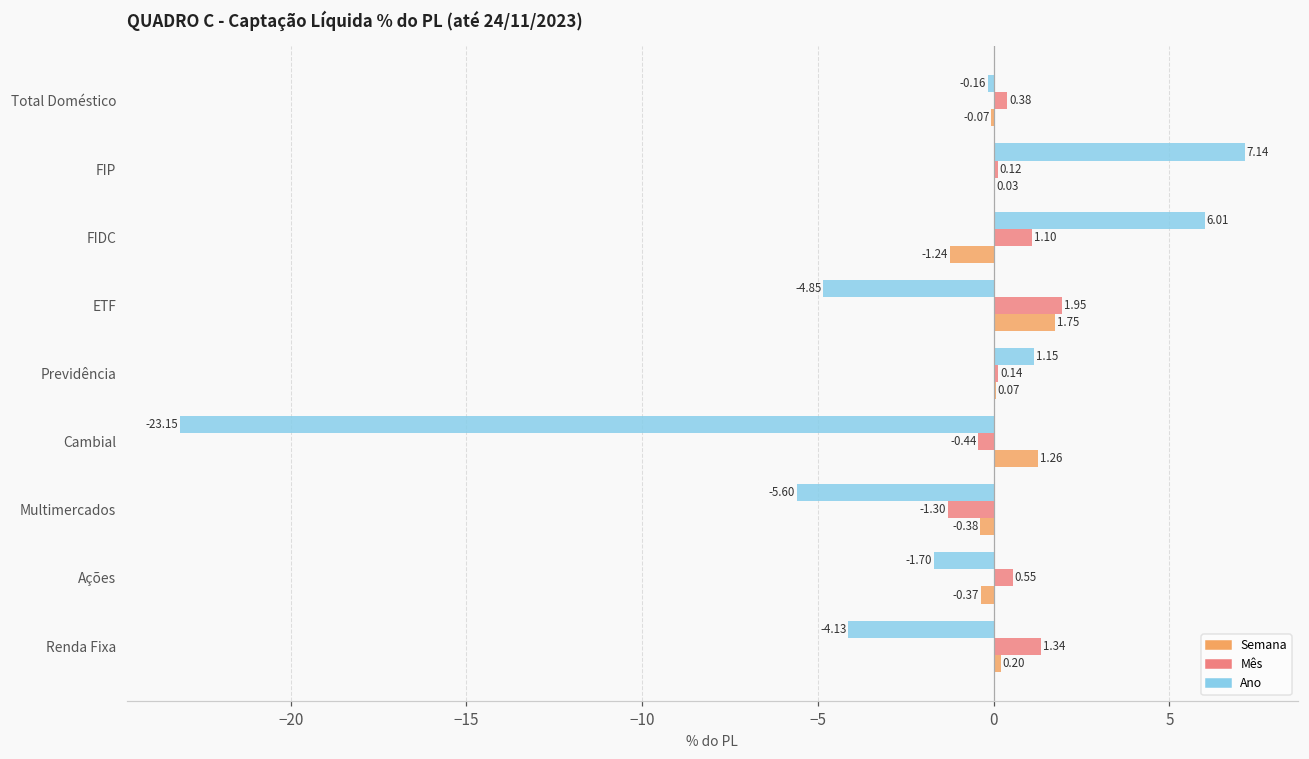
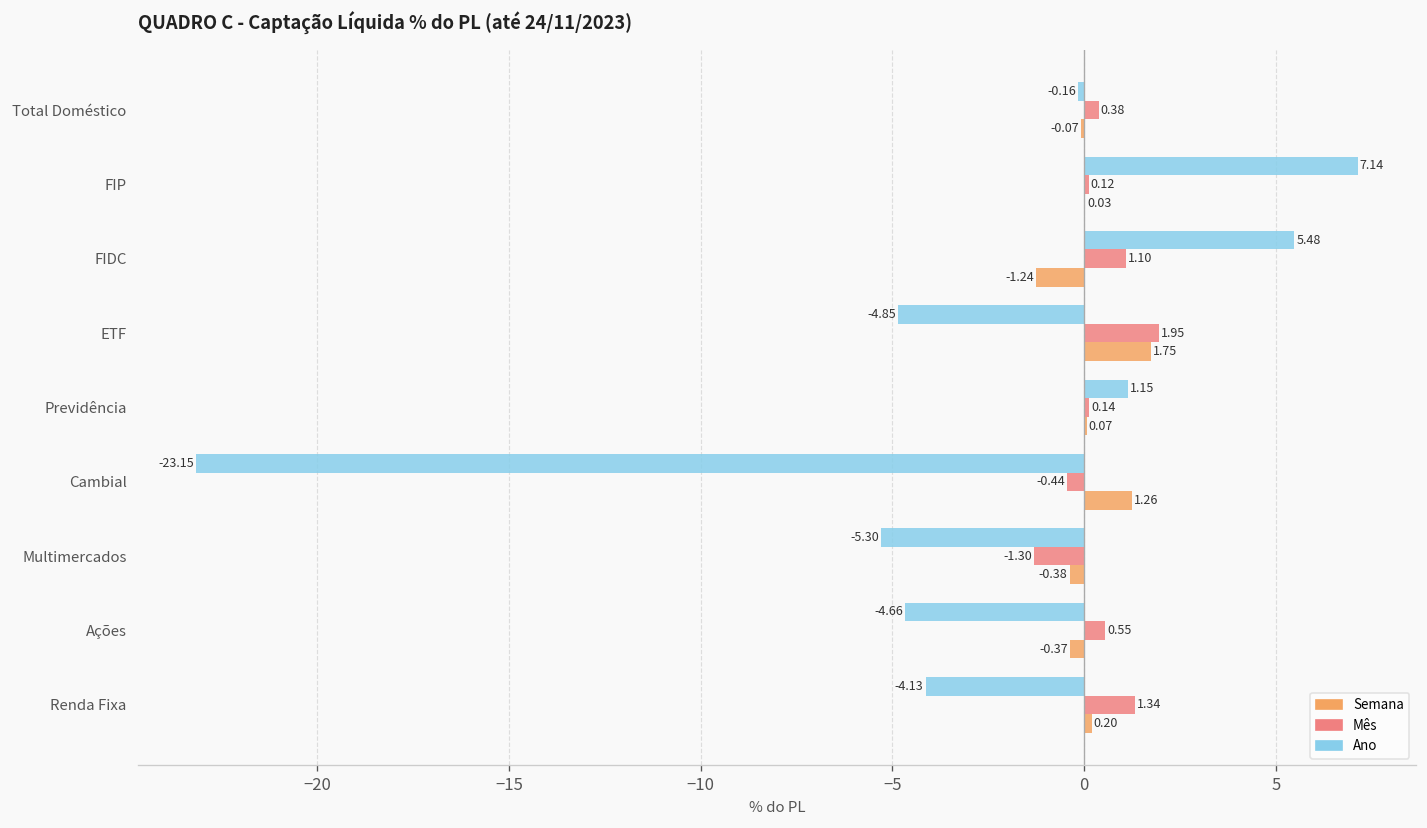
  {
    "Ano": {
      "Total Doméstico": -0.16,
      "FIP": 7.14,
-     "FIDC": 6.01,
+     "FIDC": 5.48,
      "ETF": -4.85,
      "Previdência": 1.15,
      "Cambial": -23.15,
-     "Multimercados": -5.60,
-     "Ações": -1.70,
+     "Multimercados": -5.30,
+     "Ações": -4.66,
      "Renda Fixa": -4.13
    }
  }
